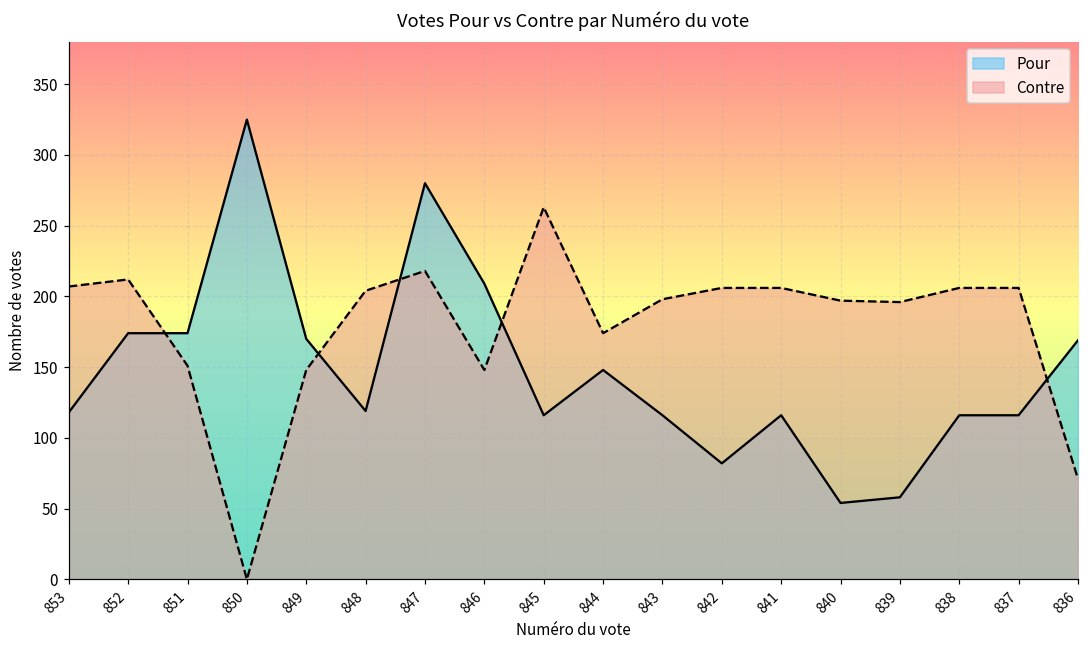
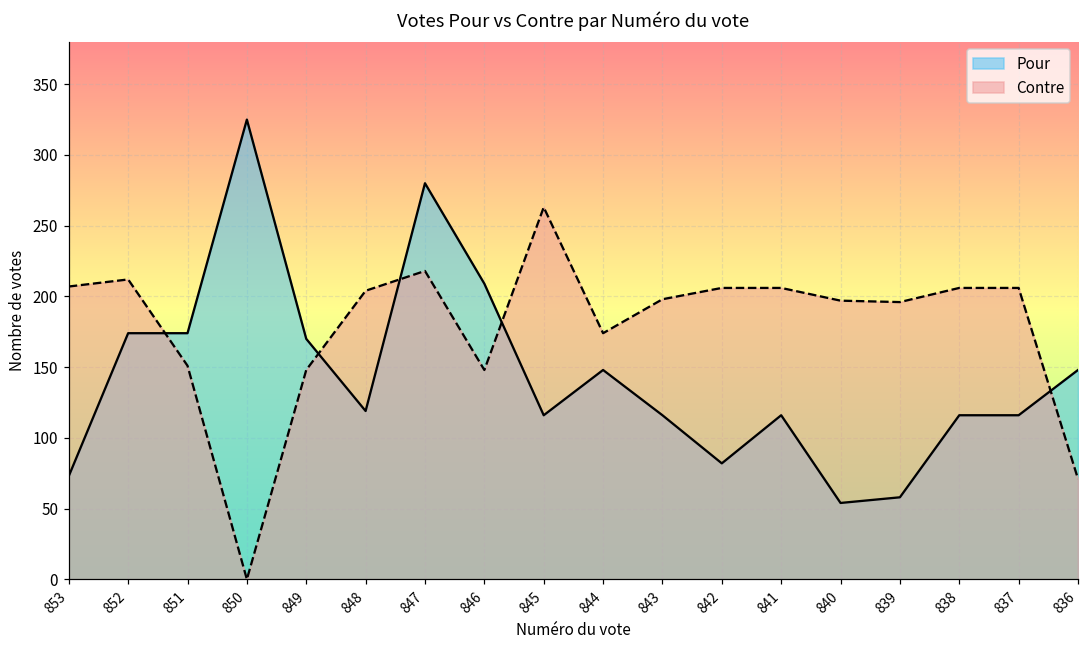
  {
    "Pour": {
-     "853": 118,
+     "853": 73,
      "852": 174,
      "851": 174,
      "850": 325,
      "849": 170,
      "848": 119,
      "847": 280,
      "846": 209,
      "845": 116,
      "844": 148,
      "843": 116,
      "842": 82,
      "841": 116,
      "840": 54,
      "839": 58,
      "838": 116,
      "837": 116,
-     "836": 169
+     "836": 148
    },
    "Contre": {
      "853": 207,
      "852": 212,
      "851": 151,
      "850": 0,
      "849": 148,
      "848": 204,
      "847": 218,
      "846": 148,
      "845": 263,
      "844": 174,
      "843": 198,
      "842": 206,
      "841": 206,
      "840": 197,
      "839": 196,
      "838": 206,
      "837": 206,
      "836": 71
    }
  }
